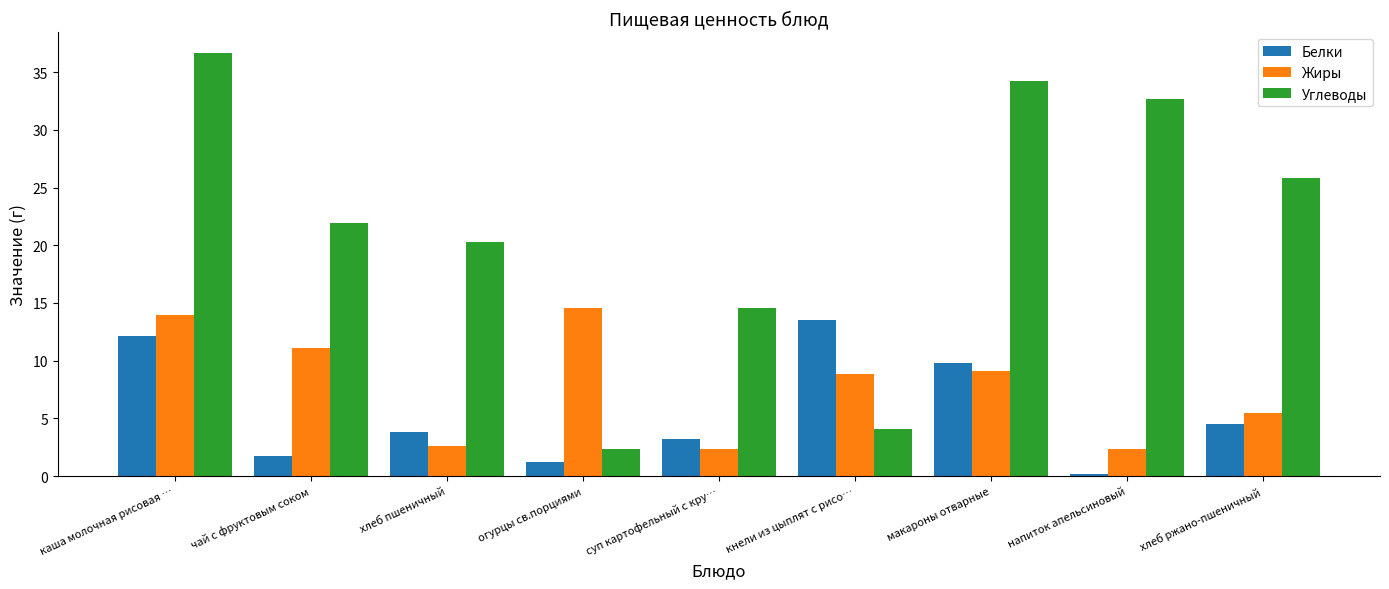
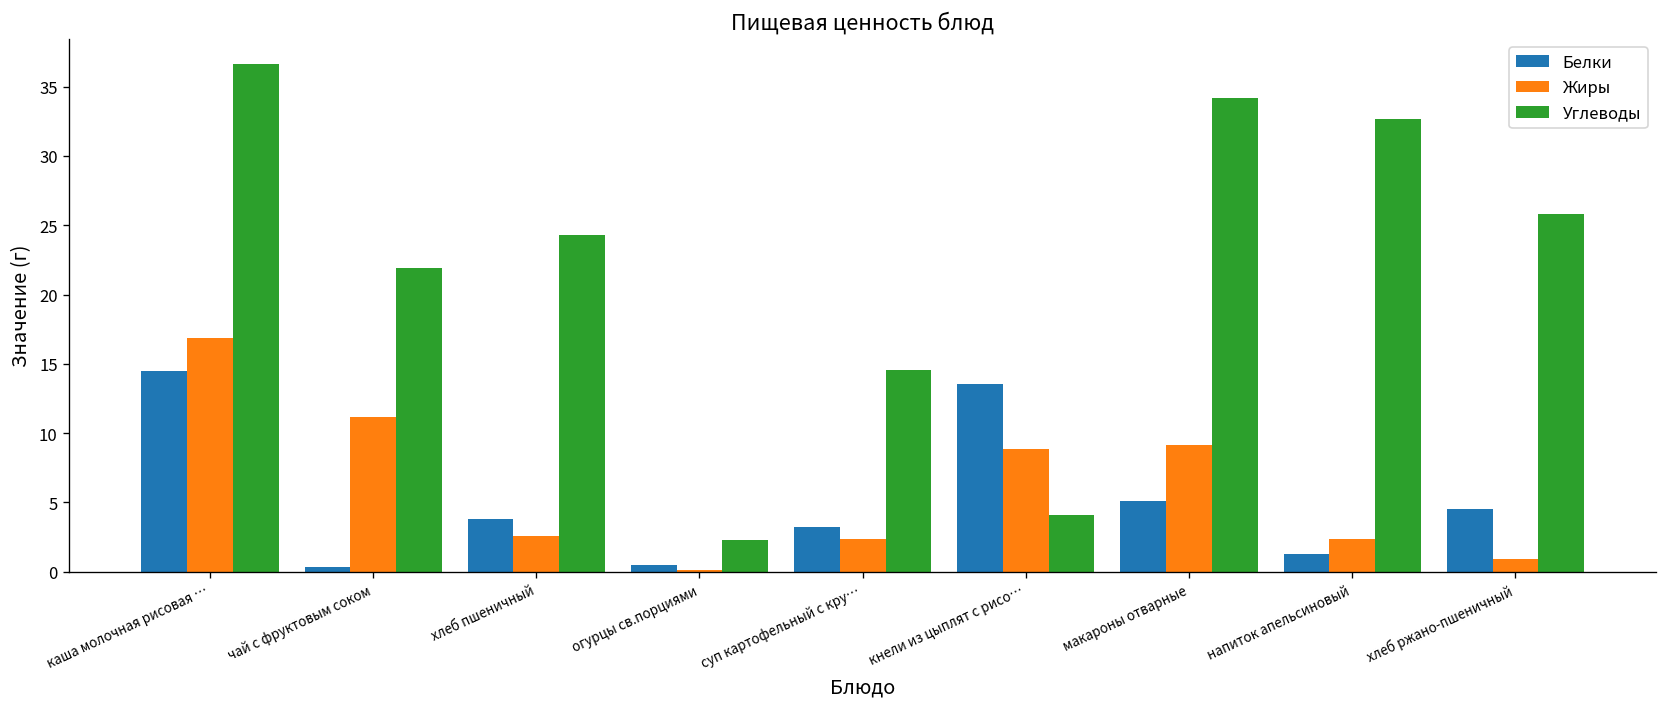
  {
    "Белки": {
-     "каша молочная рисовая …": 12.2,
-     "чай с фруктовым соком": 1.7,
+     "каша молочная рисовая …": 14.5,
+     "чай с фруктовым соком": 0.3,
      "хлеб пшеничный": 3.8,
-     "огурцы св.порциями": 1.2,
+     "огурцы св.порциями": 0.5,
      "суп картофельный с кру…": 3.2,
      "кнели из цыплят с рисо…": 13.6,
-     "макароны отварные": 9.8,
-     "напиток апельсиновый": 0.2,
+     "макароны отварные": 5.1,
+     "напиток апельсиновый": 1.3,
      "хлеб ржано-пшеничный": 4.5
    },
    "Жиры": {
-     "каша молочная рисовая …": 13.9,
+     "каша молочная рисовая …": 16.9,
      "чай с фруктовым соком": 11.1,
      "хлеб пшеничный": 2.6,
-     "огурцы св.порциями": 14.6,
+     "огурцы св.порциями": 0.1,
      "суп картофельный с кру…": 2.4,
      "кнели из цыплят с рисо…": 8.9,
      "макароны отварные": 9.2,
      "напиток апельсиновый": 2.3,
-     "хлеб ржано-пшеничный": 5.5
+     "хлеб ржано-пшеничный": 0.9
    },
    "Углеводы": {
      "каша молочная рисовая …": 36.6,
      "чай с фруктовым соком": 21.9,
-     "хлеб пшеничный": 20.3,
+     "хлеб пшеничный": 24.3,
      "огурцы св.порциями": 2.3,
      "суп картофельный с кру…": 14.6,
      "кнели из цыплят с рисо…": 4.1,
      "макароны отварные": 34.2,
      "напиток апельсиновый": 32.7,
      "хлеб ржано-пшеничный": 25.8
    }
  }
